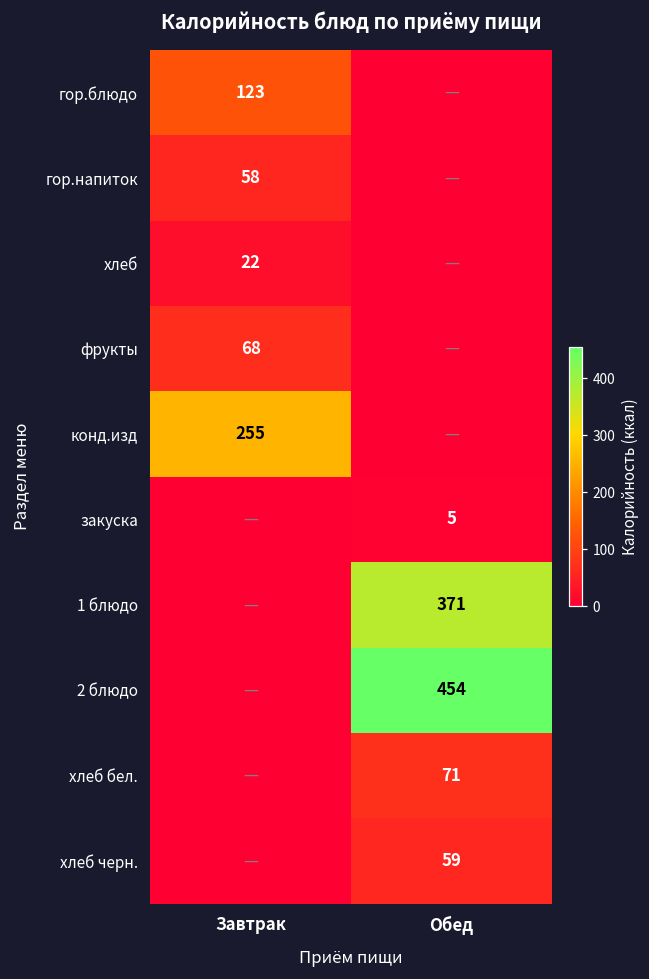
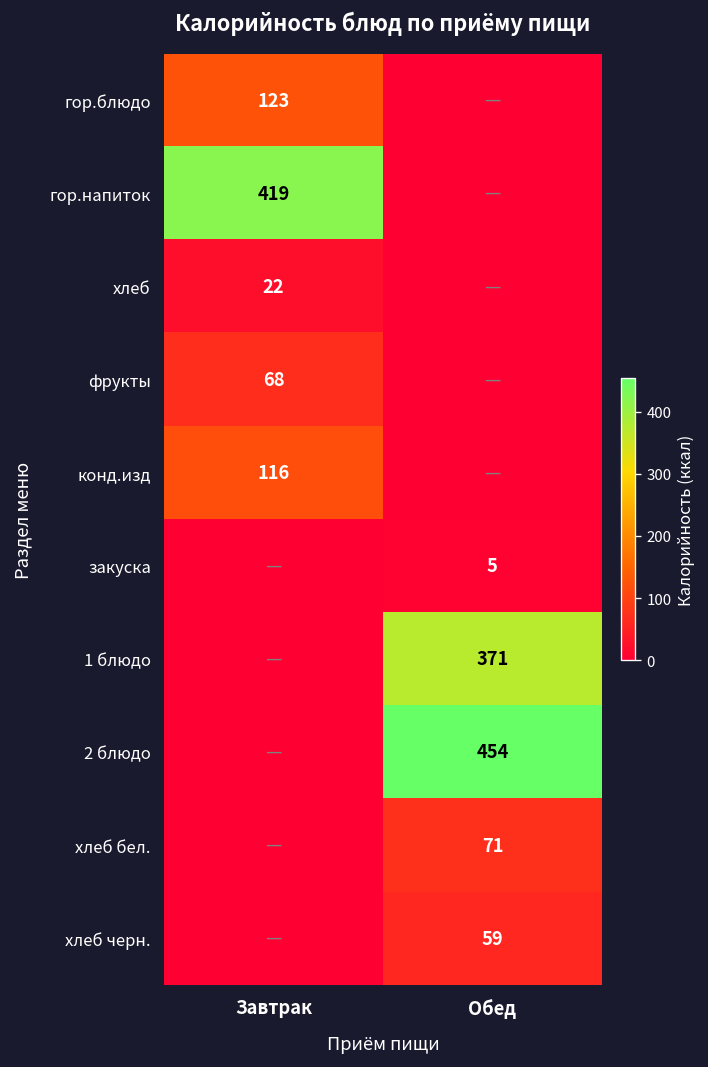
  {
    "гор.блюдо": {
      "Завтрак": 123
    },
    "гор.напиток": {
-     "Завтрак": 58
+     "Завтрак": 419
    },
    "хлеб": {
      "Завтрак": 22
    },
    "фрукты": {
      "Завтрак": 68
    },
    "конд.изд": {
-     "Завтрак": 255
+     "Завтрак": 116
    },
    "закуска": {
      "Обед": 5
    },
    "1 блюдо": {
      "Обед": 371
    },
    "2 блюдо": {
      "Обед": 454
    },
    "хлеб бел.": {
      "Обед": 71
    },
    "хлеб черн.": {
      "Обед": 59
    }
  }
